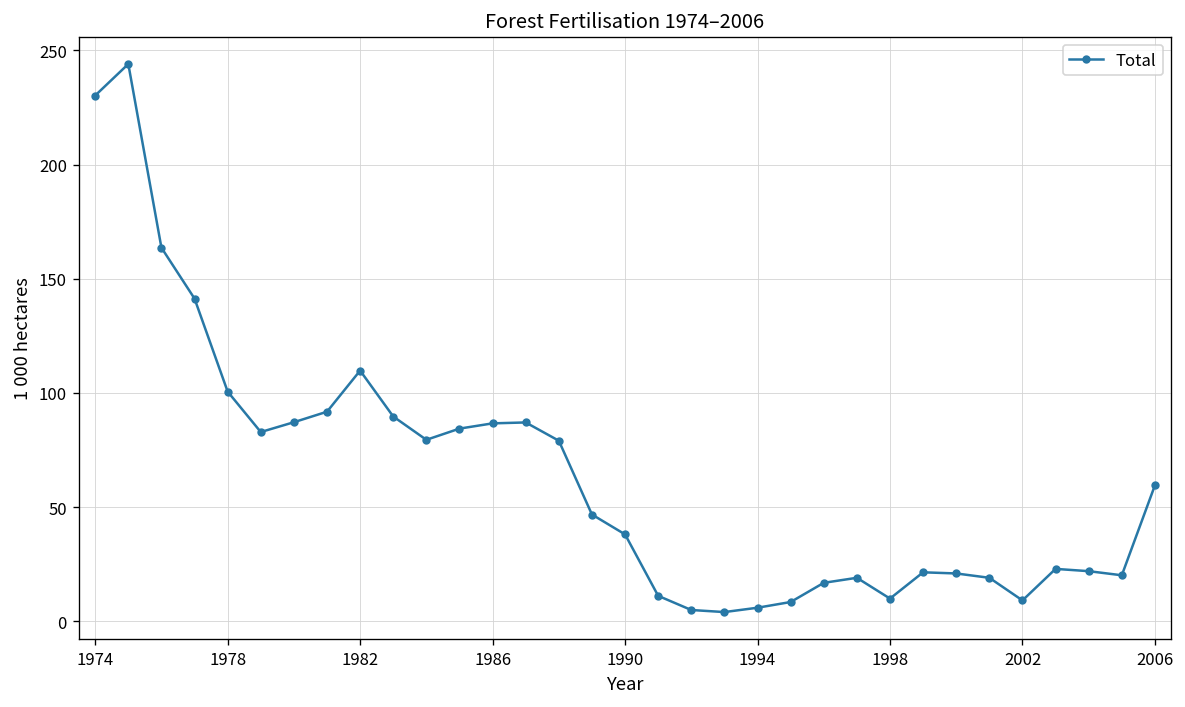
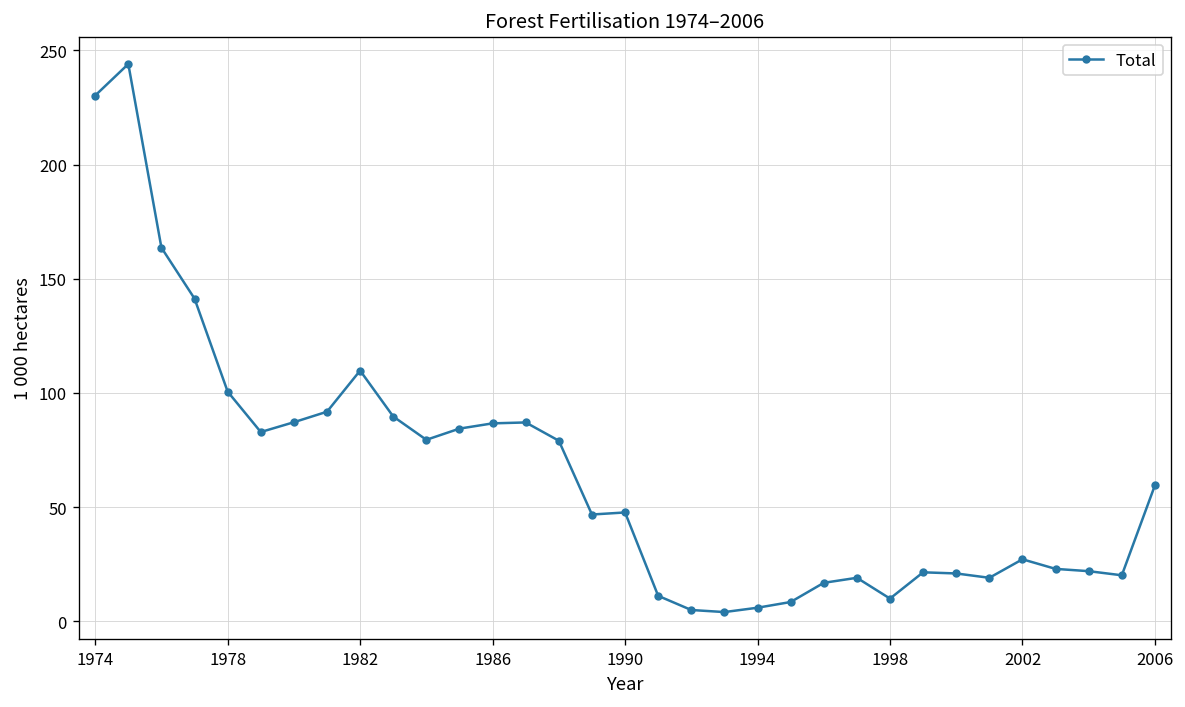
  {
    "1974": 230,
    "1978": 101,
    "1982": 110,
    "1986": 87,
-   "1990": 38,
+   "1990": 48,
    "1994": 6,
    "1998": 10,
-   "2002": 9,
+   "2002": 27,
    "2006": 60
  }
